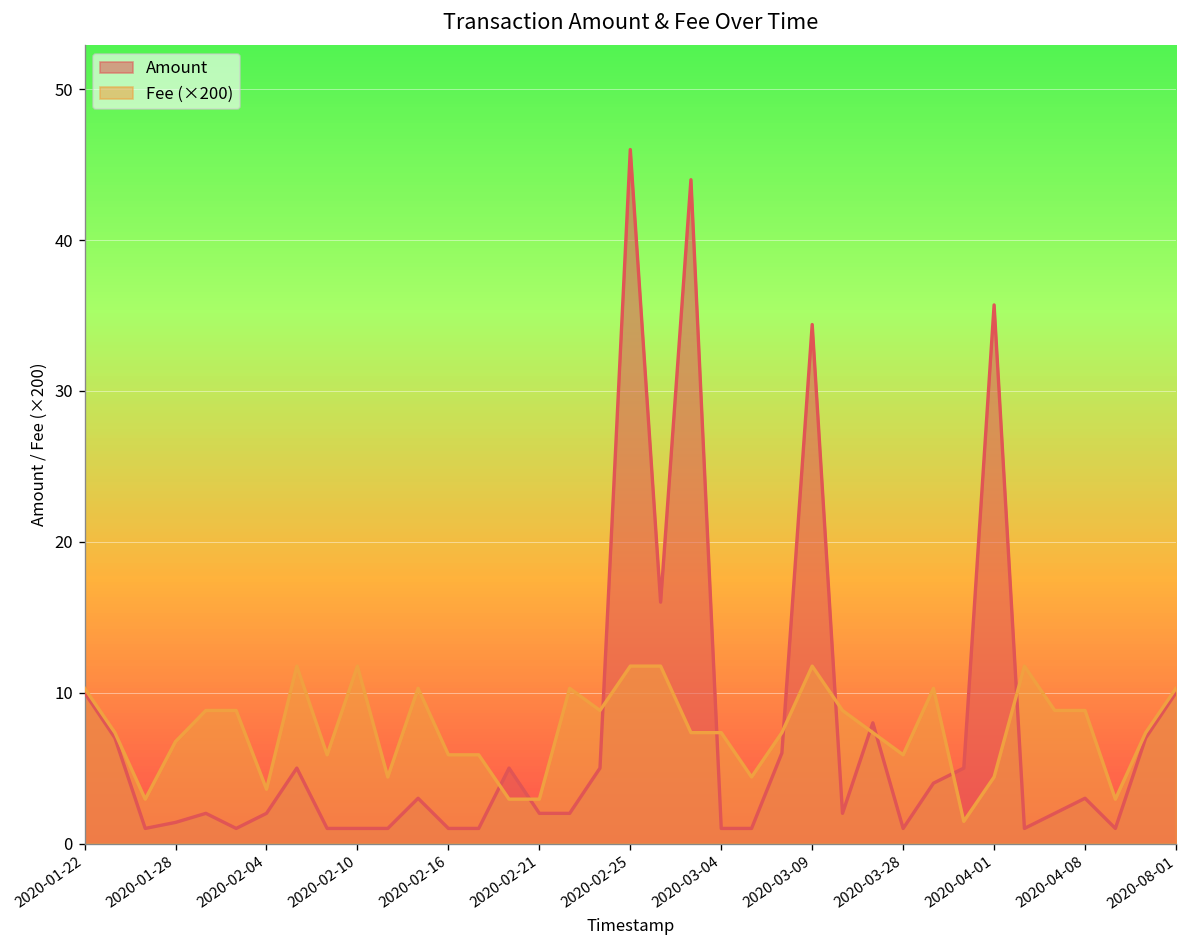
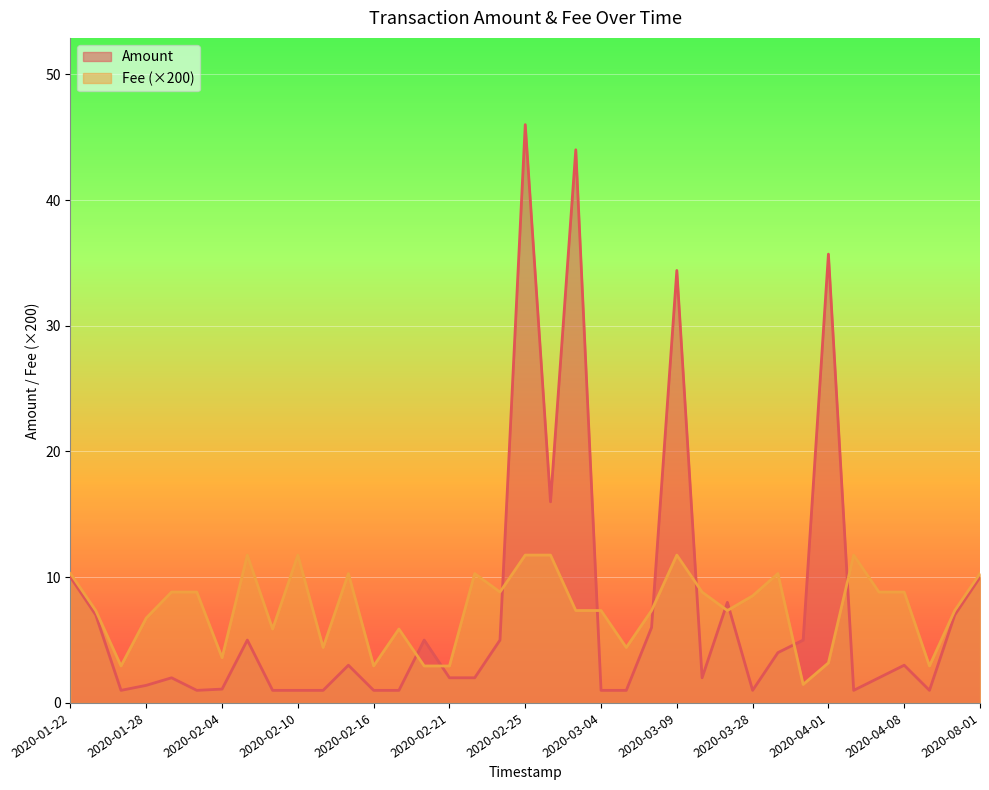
  {
    "Amount": {
      "2020-01-28": 1.4,
-     "2020-02-04": 2.0,
+     "2020-02-04": 1.1,
      "2020-02-16": 1.0,
      "2020-02-25": 46.0,
      "2020-03-09": 34.4,
      "2020-03-28": 1.0,
      "2020-04-01": 35.7,
      "2020-08-01": 10.0
    },
    "Fee (×200)": {
      "2020-01-28": 6.8,
      "2020-02-04": 3.6,
-     "2020-02-16": 5.9,
+     "2020-02-16": 2.9,
      "2020-02-25": 11.8,
      "2020-03-09": 11.8,
-     "2020-03-28": 5.9,
-     "2020-04-01": 4.4,
+     "2020-03-28": 8.5,
+     "2020-04-01": 3.2,
      "2020-08-01": 10.3
    }
  }
